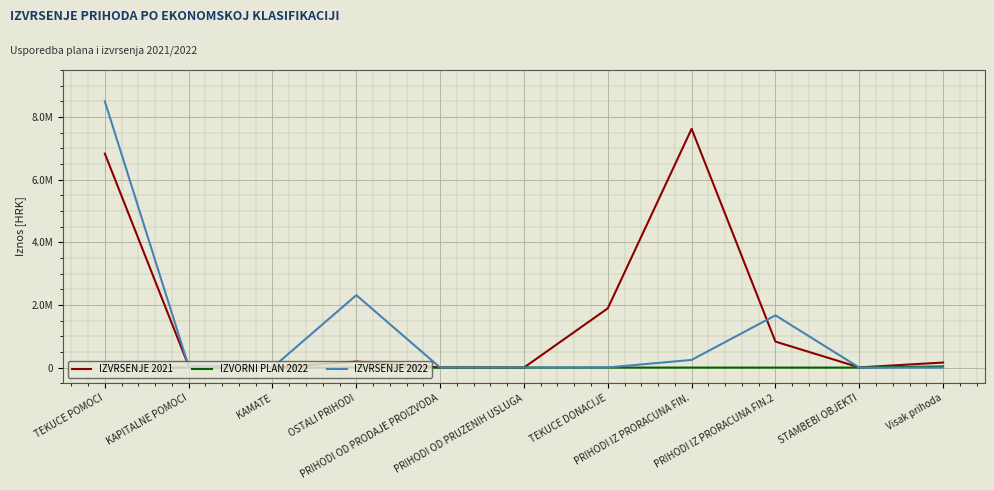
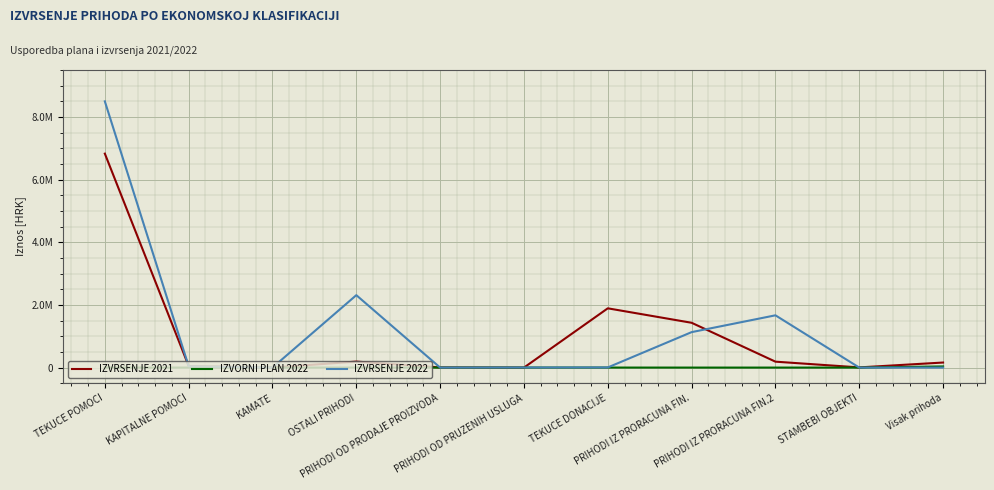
  {
    "IZVRSENJE 2021": {
      "TEKUCE POMOCI": 6800000,
      "TEKUCE DONACIJE": 1900000,
-     "PRIHODI IZ PRORACUNA FIN.": 7600000,
-     "PRIHODI IZ PRORACUNA FIN.2": 800000,
+     "PRIHODI IZ PRORACUNA FIN.": 1400000,
+     "PRIHODI IZ PRORACUNA FIN.2": 200000,
      "Visak prihoda": 200000
    },
    "IZVORNI PLAN 2022": {
      "PRIHODI IZ PRORACUNA FIN.": 0,
      "PRIHODI IZ PRORACUNA FIN.2": 0
    },
    "IZVRSENJE 2022": {
      "TEKUCE POMOCI": 8500000,
      "OSTALI PRIHODI": 2300000,
-     "PRIHODI IZ PRORACUNA FIN.": 200000,
+     "PRIHODI IZ PRORACUNA FIN.": 1100000,
      "PRIHODI IZ PRORACUNA FIN.2": 1700000
    }
  }
